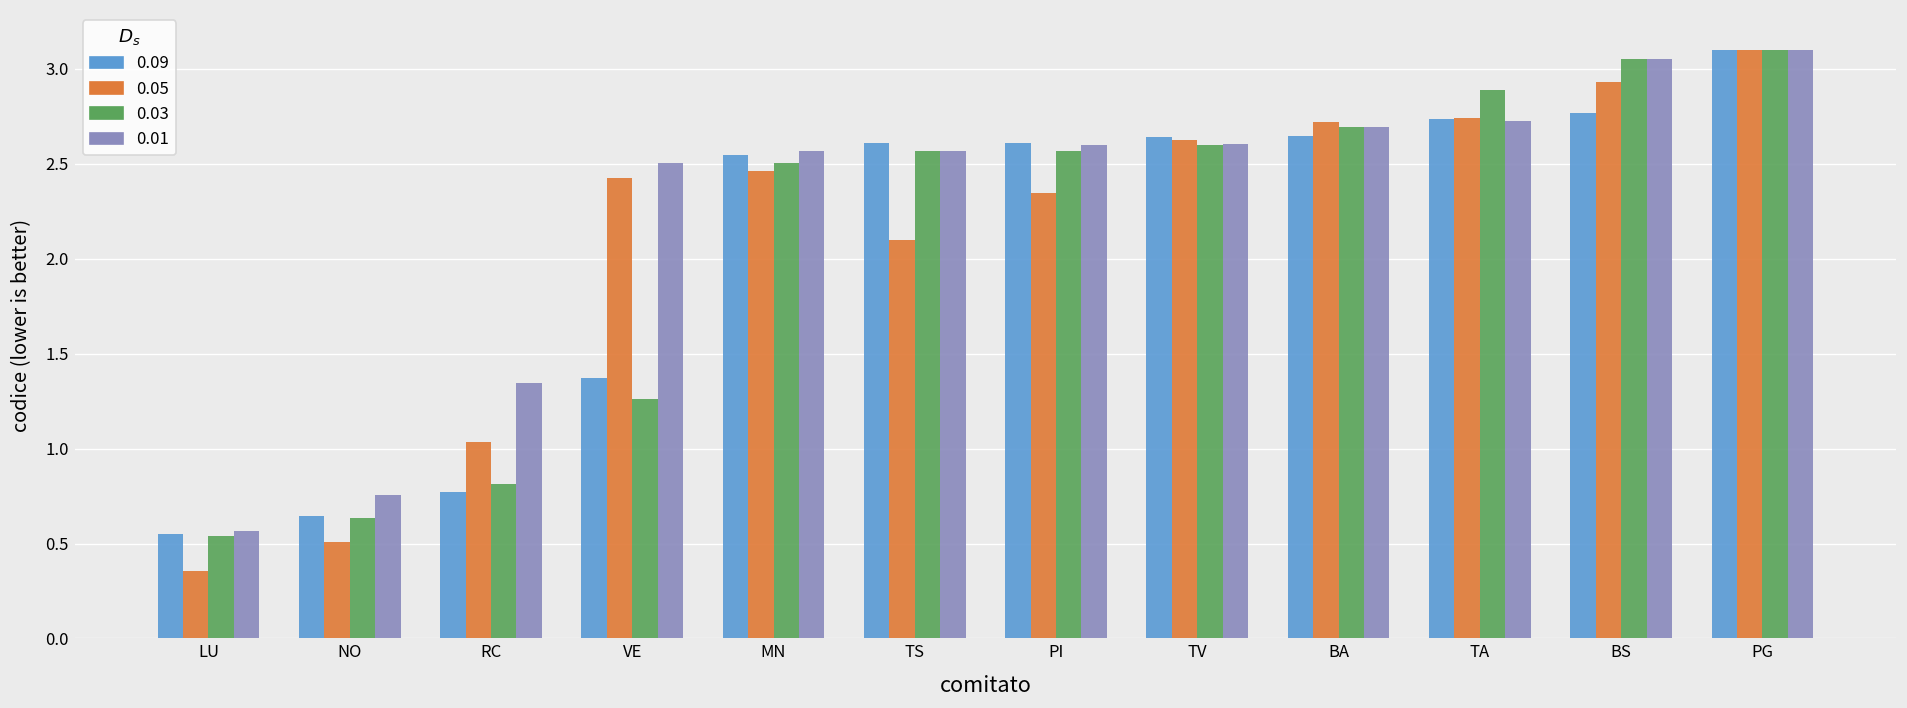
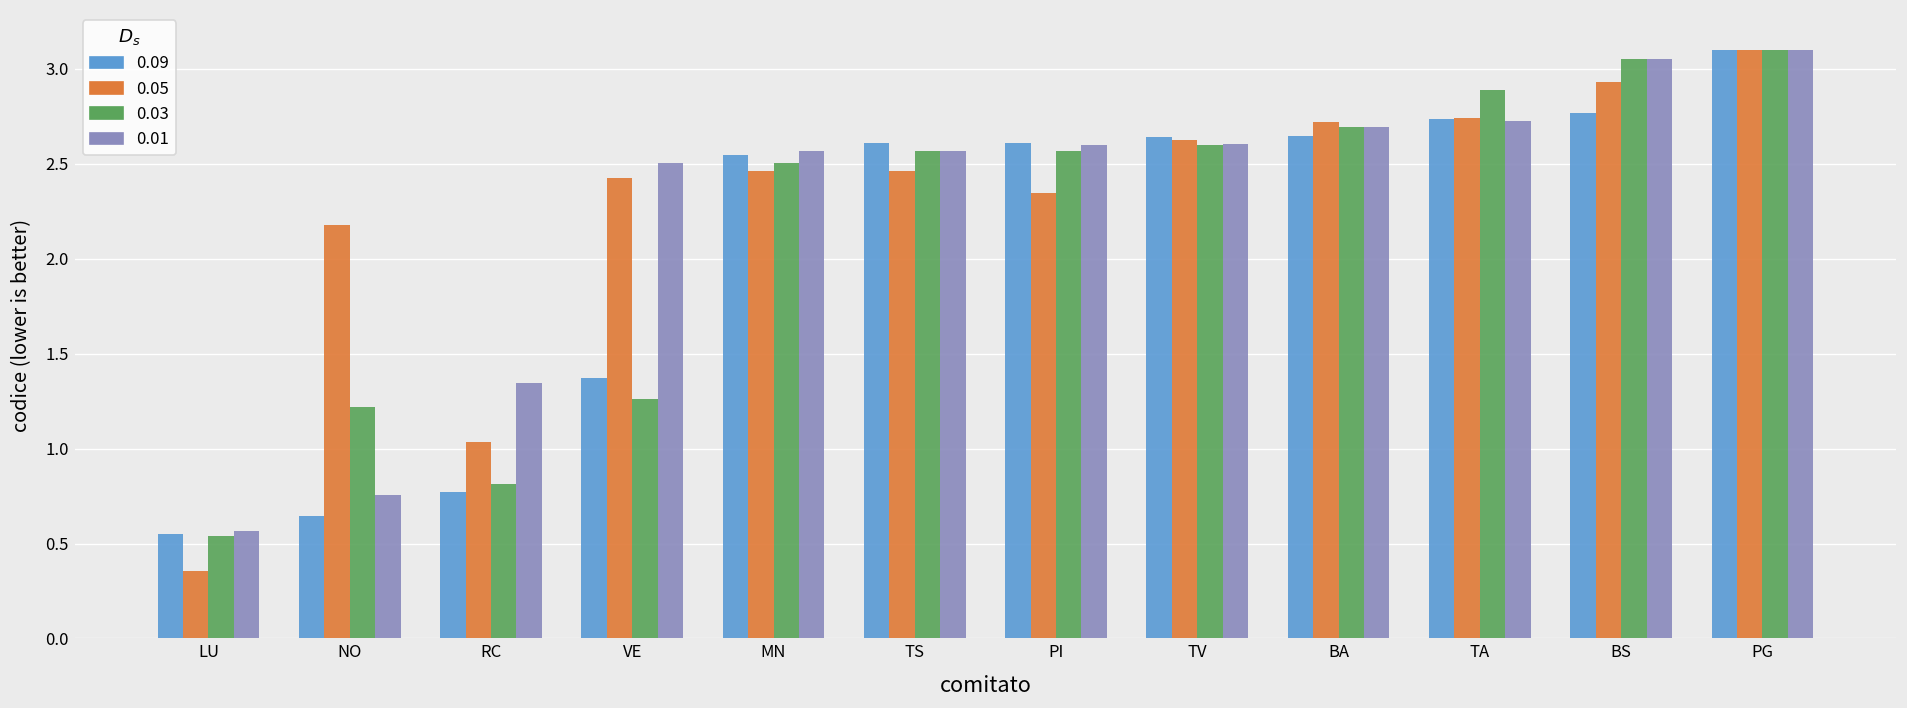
  {
    "0.05": {
      "LU": 0.35,
-     "NO": 0.51,
+     "NO": 2.18,
      "RC": 1.03,
      "VE": 2.42,
      "MN": 2.46,
-     "TS": 2.10,
+     "TS": 2.46,
      "PI": 2.35,
      "TV": 2.62,
      "BA": 2.72,
      "TA": 2.74,
      "BS": 2.93,
      "PG": 3.10
    },
    "0.03": {
      "LU": 0.54,
-     "NO": 0.64,
+     "NO": 1.22,
      "RC": 0.81,
      "VE": 1.26,
      "MN": 2.50,
      "TS": 2.57,
      "PI": 2.57,
      "TV": 2.60,
      "BA": 2.69,
      "TA": 2.89,
      "BS": 3.05,
      "PG": 3.10
    }
  }
